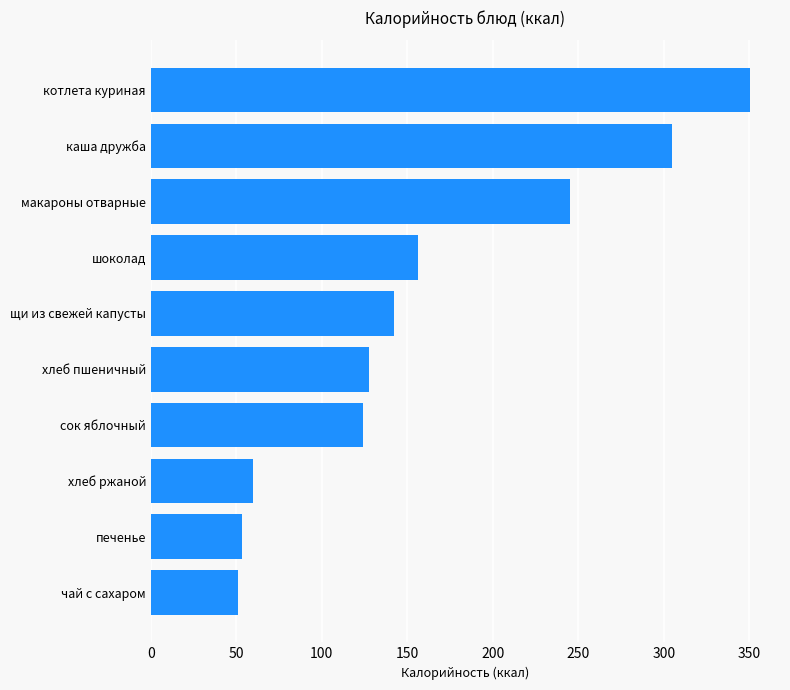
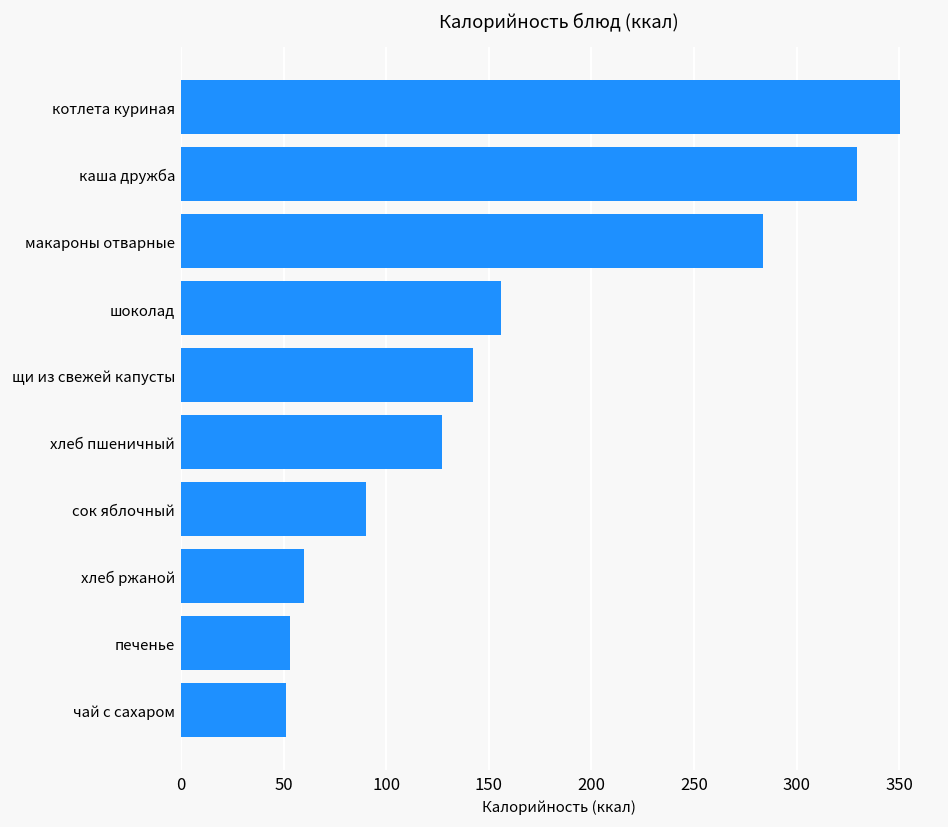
  {
    "котлета куриная": 350,
-   "каша дружба": 305,
-   "макароны отварные": 245,
+   "каша дружба": 329,
+   "макароны отварные": 283,
    "шоколад": 156,
    "щи из свежей капусты": 142,
    "хлеб пшеничный": 127,
-   "сок яблочный": 124,
+   "сок яблочный": 90,
    "хлеб ржаной": 60,
    "печенье": 53,
    "чай с сахаром": 51
  }
